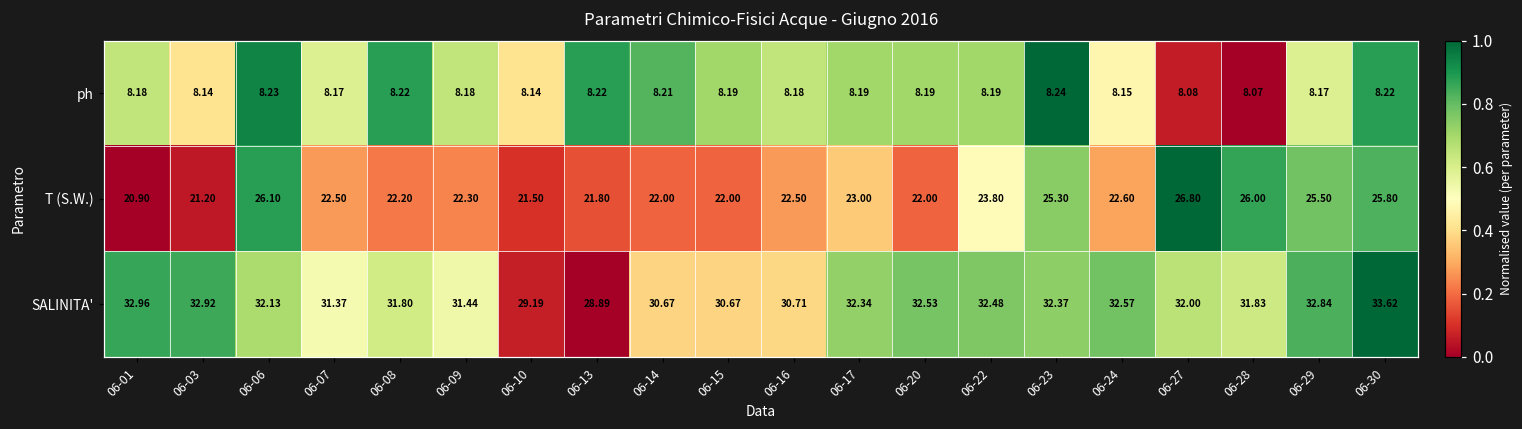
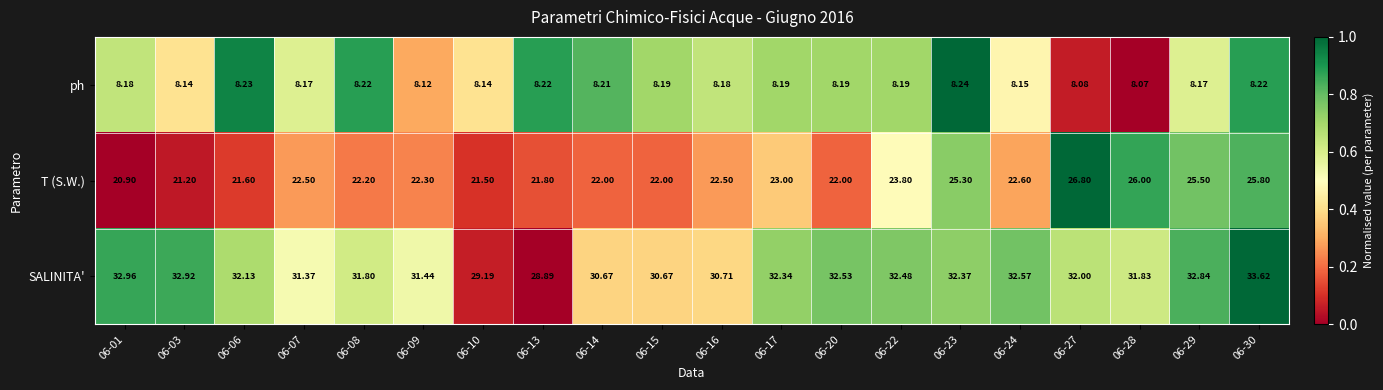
  {
    "ph": {
      "06-01": 8.18,
      "06-03": 8.14,
      "06-06": 8.23,
      "06-07": 8.17,
      "06-08": 8.22,
-     "06-09": 8.18,
+     "06-09": 8.12,
      "06-10": 8.14,
      "06-13": 8.22,
      "06-14": 8.21,
      "06-15": 8.19,
      "06-16": 8.18,
      "06-17": 8.19,
      "06-20": 8.19,
      "06-22": 8.19,
      "06-23": 8.24,
      "06-24": 8.15,
      "06-27": 8.08,
      "06-28": 8.07,
      "06-29": 8.17,
      "06-30": 8.22
    },
    "T (S.W.)": {
      "06-01": 20.90,
      "06-03": 21.20,
-     "06-06": 26.10,
+     "06-06": 21.60,
      "06-07": 22.50,
      "06-08": 22.20,
      "06-09": 22.30,
      "06-10": 21.50,
      "06-13": 21.80,
      "06-14": 22.00,
      "06-15": 22.00,
      "06-16": 22.50,
      "06-17": 23.00,
      "06-20": 22.00,
      "06-22": 23.80,
      "06-23": 25.30,
      "06-24": 22.60,
      "06-27": 26.80,
      "06-28": 26.00,
      "06-29": 25.50,
      "06-30": 25.80
    },
    "SALINITA'": {
      "06-01": 32.96,
      "06-03": 32.92,
      "06-06": 32.13,
      "06-07": 31.37,
      "06-08": 31.80,
      "06-09": 31.44,
      "06-10": 29.19,
      "06-13": 28.89,
      "06-14": 30.67,
      "06-15": 30.67,
      "06-16": 30.71,
      "06-17": 32.34,
      "06-20": 32.53,
      "06-22": 32.48,
      "06-23": 32.37,
      "06-24": 32.57,
      "06-27": 32.00,
      "06-28": 31.83,
      "06-29": 32.84,
      "06-30": 33.62
    }
  }
